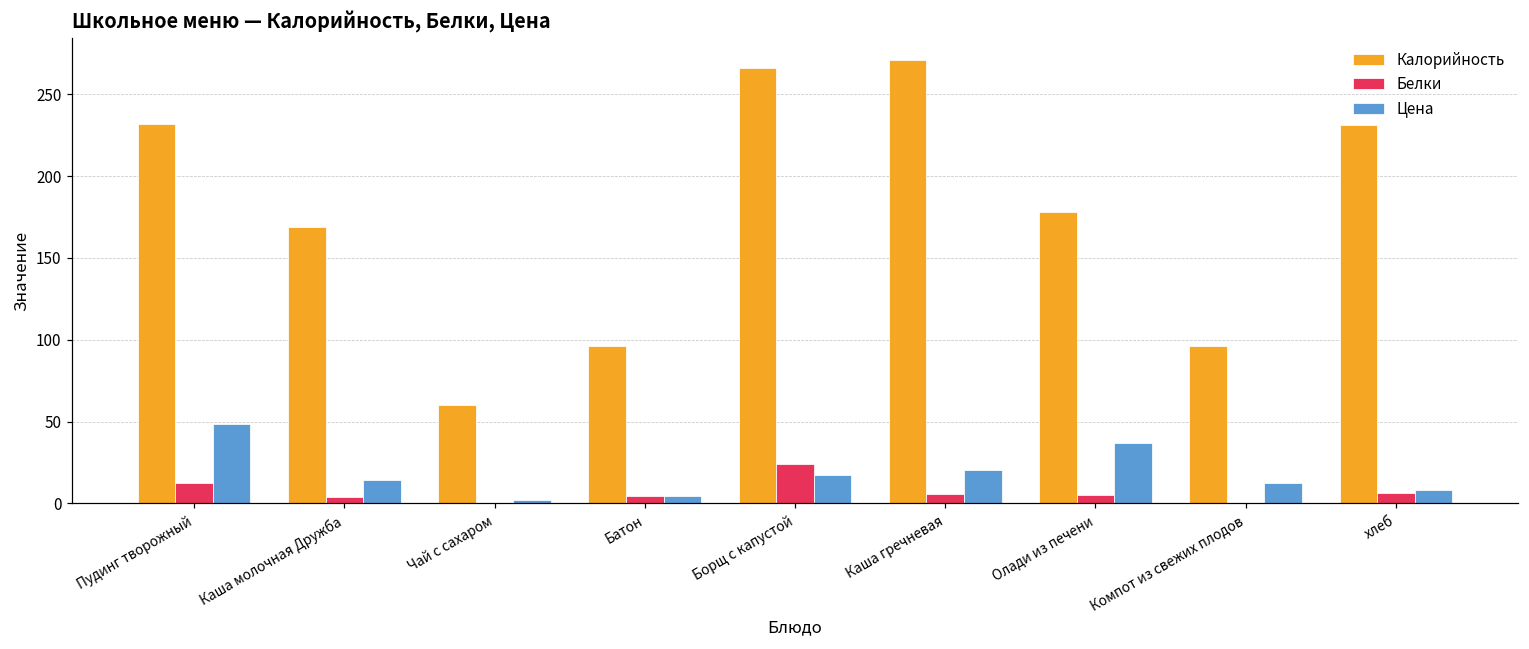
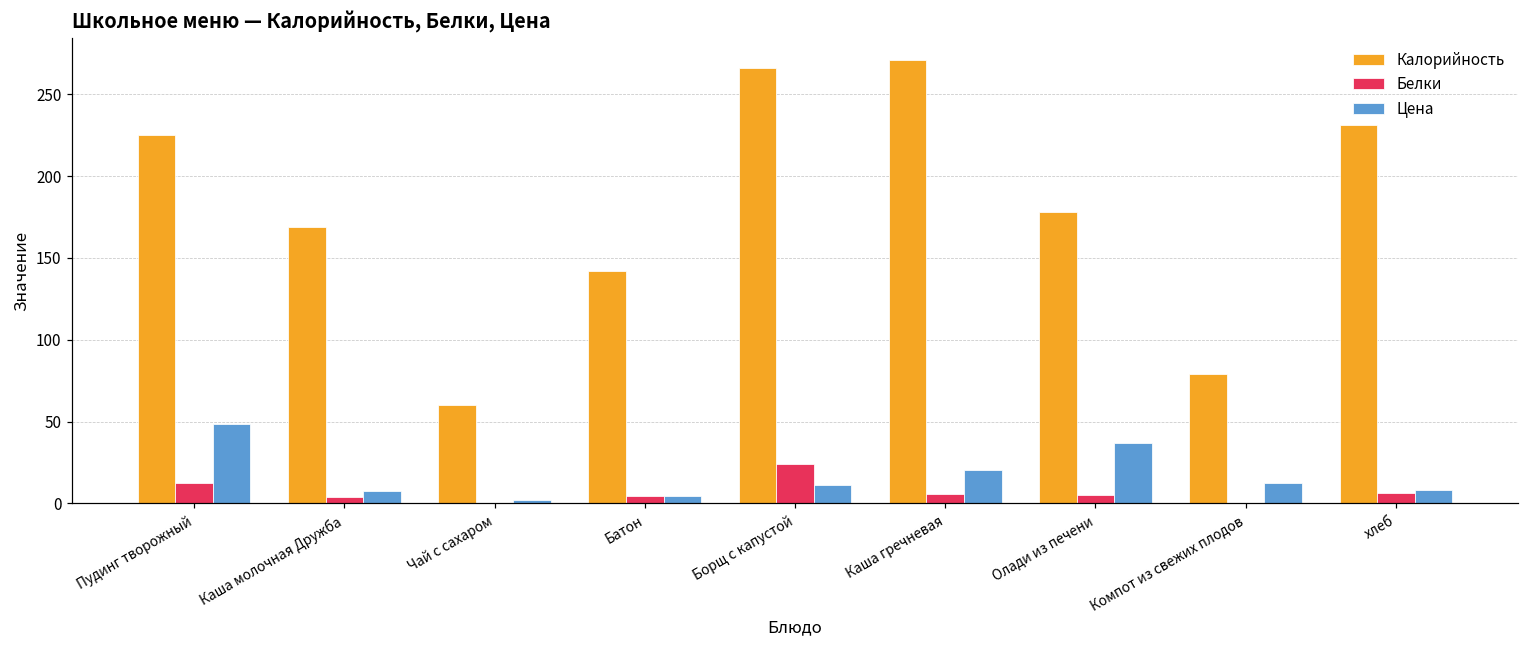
  {
    "Калорийность": {
-     "Пудинг творожный": 232,
+     "Пудинг творожный": 225,
      "Каша молочная Дружба": 169,
      "Чай с сахаром": 60,
-     "Батон": 96,
+     "Батон": 142,
      "Борщ с капустой": 266,
      "Каша гречневая": 271,
      "Олади из печени": 178,
-     "Компот из свежих плодов": 96,
+     "Компот из свежих плодов": 79,
      "хлеб": 231
    },
    "Белки": {
      "Пудинг творожный": 12,
      "Каша молочная Дружба": 4,
      "Батон": 5,
      "Борщ с капустой": 24,
      "Каша гречневая": 6,
      "Олади из печени": 5,
      "хлеб": 7
    },
    "Цена": {
      "Пудинг творожный": 48,
-     "Каша молочная Дружба": 14,
+     "Каша молочная Дружба": 8,
      "Чай с сахаром": 2,
      "Батон": 5,
-     "Борщ с капустой": 18,
+     "Борщ с капустой": 11,
      "Каша гречневая": 20,
      "Олади из печени": 37,
      "Компот из свежих плодов": 13,
      "хлеб": 8
    }
  }
